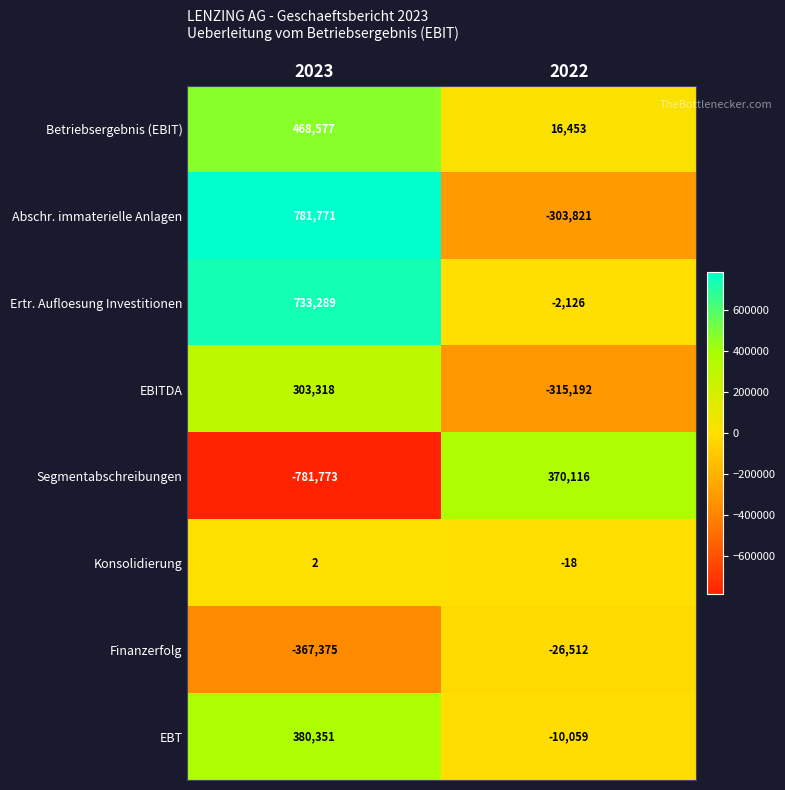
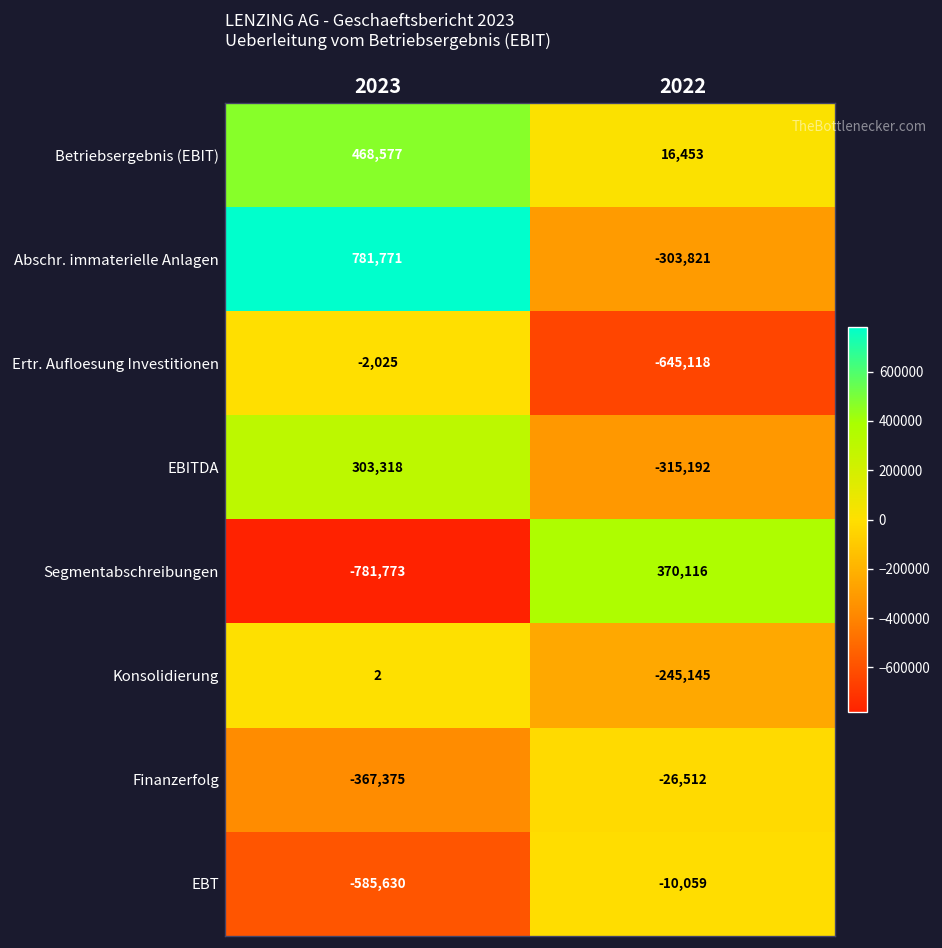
  {
    "Betriebsergebnis (EBIT)": {
      "2023": "468,577",
      "2022": "16,453"
    },
    "Abschr. immaterielle Anlagen": {
      "2023": "781,771",
      "2022": "-303,821"
    },
    "Ertr. Aufloesung Investitionen": {
-     "2023": "733,289",
-     "2022": "-2,126"
+     "2023": "-2,025",
+     "2022": "-645,118"
    },
    "EBITDA": {
      "2023": "303,318",
      "2022": "-315,192"
    },
    "Segmentabschreibungen": {
      "2023": "-781,773",
      "2022": "370,116"
    },
    "Konsolidierung": {
      "2023": "2",
-     "2022": "-18"
+     "2022": "-245,145"
    },
    "Finanzerfolg": {
      "2023": "-367,375",
      "2022": "-26,512"
    },
    "EBT": {
-     "2023": "380,351",
+     "2023": "-585,630",
      "2022": "-10,059"
    }
  }
